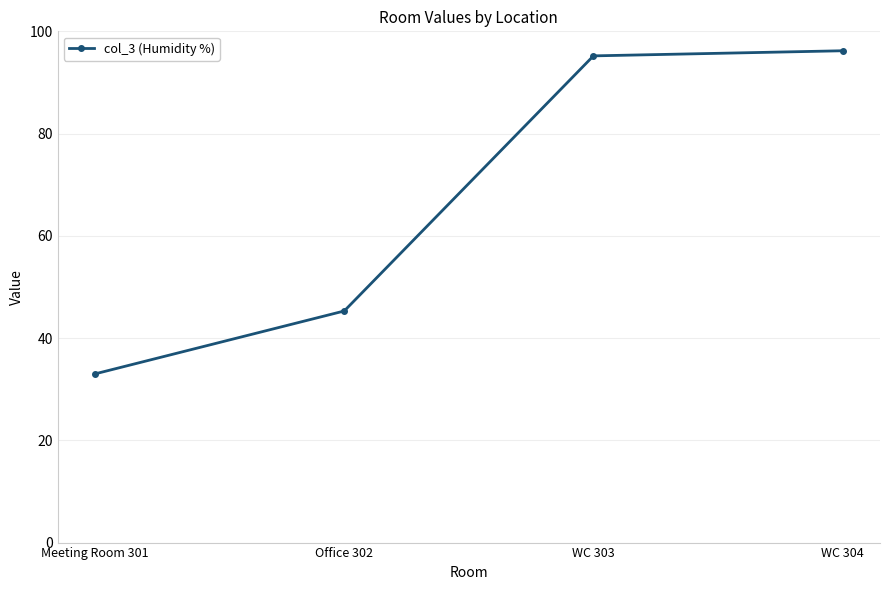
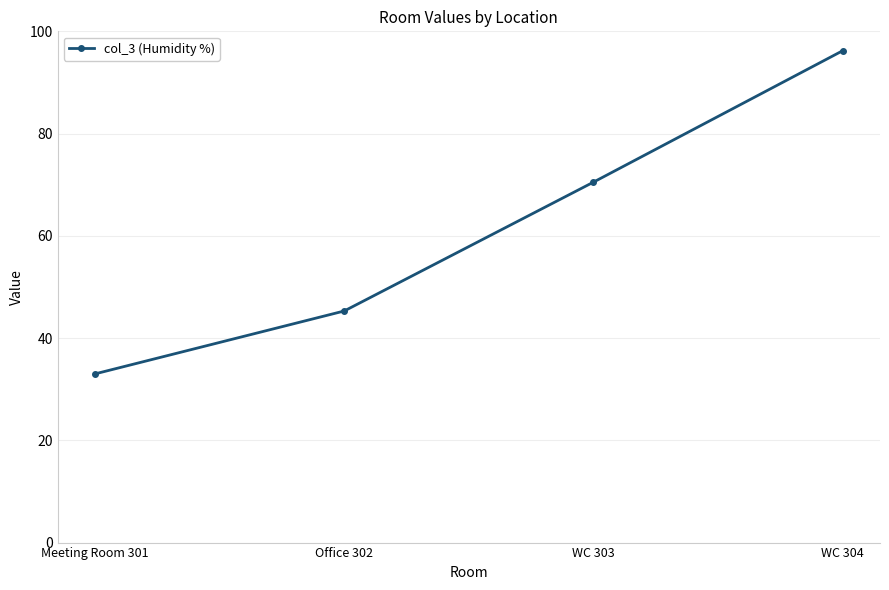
  {
    "Meeting Room 301": 33,
    "Office 302": 45,
-   "WC 303": 95,
+   "WC 303": 71,
    "WC 304": 96
  }
